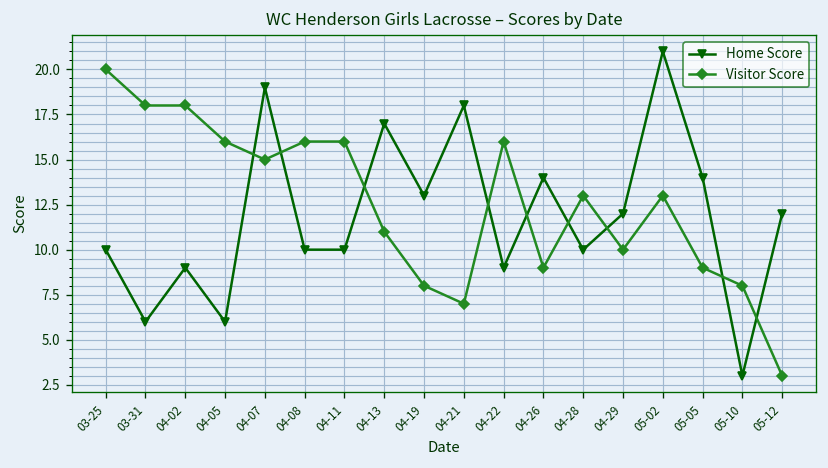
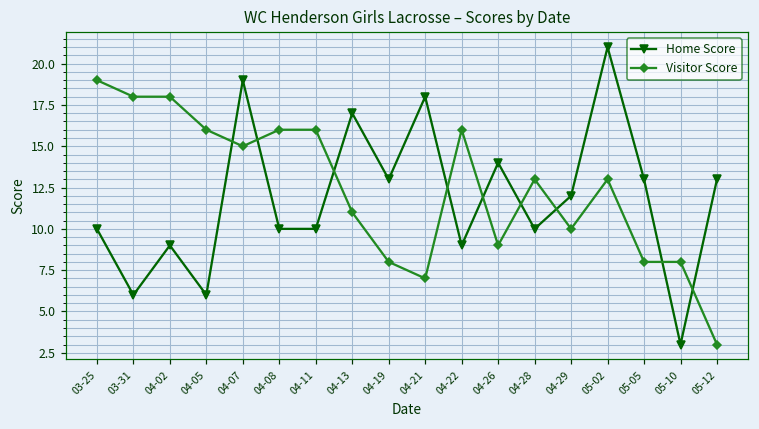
  {
    "Home Score": {
      "03-25": 10,
      "03-31": 6,
      "04-02": 9,
      "04-05": 6,
      "04-07": 19,
      "04-08": 10,
      "04-11": 10,
      "04-13": 17,
      "04-19": 13,
      "04-21": 18,
      "04-22": 9,
      "04-26": 14,
      "04-28": 10,
      "04-29": 12,
      "05-02": 21,
-     "05-05": 14,
+     "05-05": 13,
      "05-10": 3,
-     "05-12": 12
+     "05-12": 13
    },
    "Visitor Score": {
-     "03-25": 20,
+     "03-25": 19,
      "03-31": 18,
      "04-02": 18,
      "04-05": 16,
      "04-07": 15,
      "04-08": 16,
      "04-11": 16,
      "04-13": 11,
      "04-19": 8,
      "04-21": 7,
      "04-22": 16,
      "04-26": 9,
      "04-28": 13,
      "04-29": 10,
      "05-02": 13,
-     "05-05": 9,
+     "05-05": 8,
      "05-10": 8,
      "05-12": 3
    }
  }
